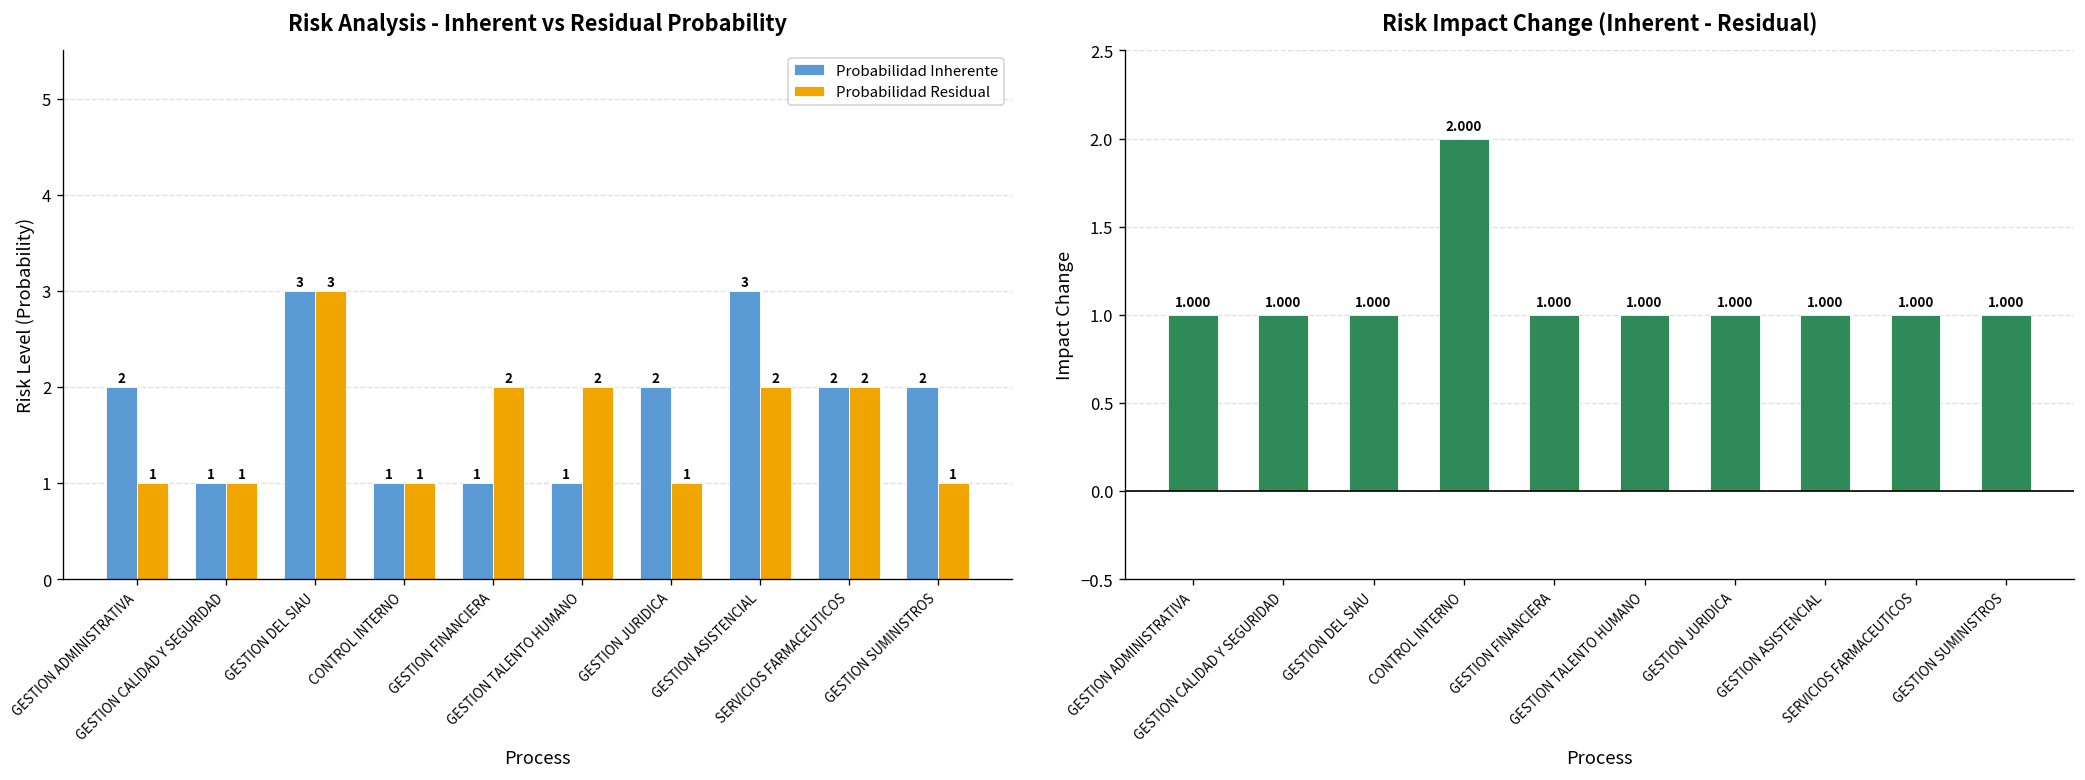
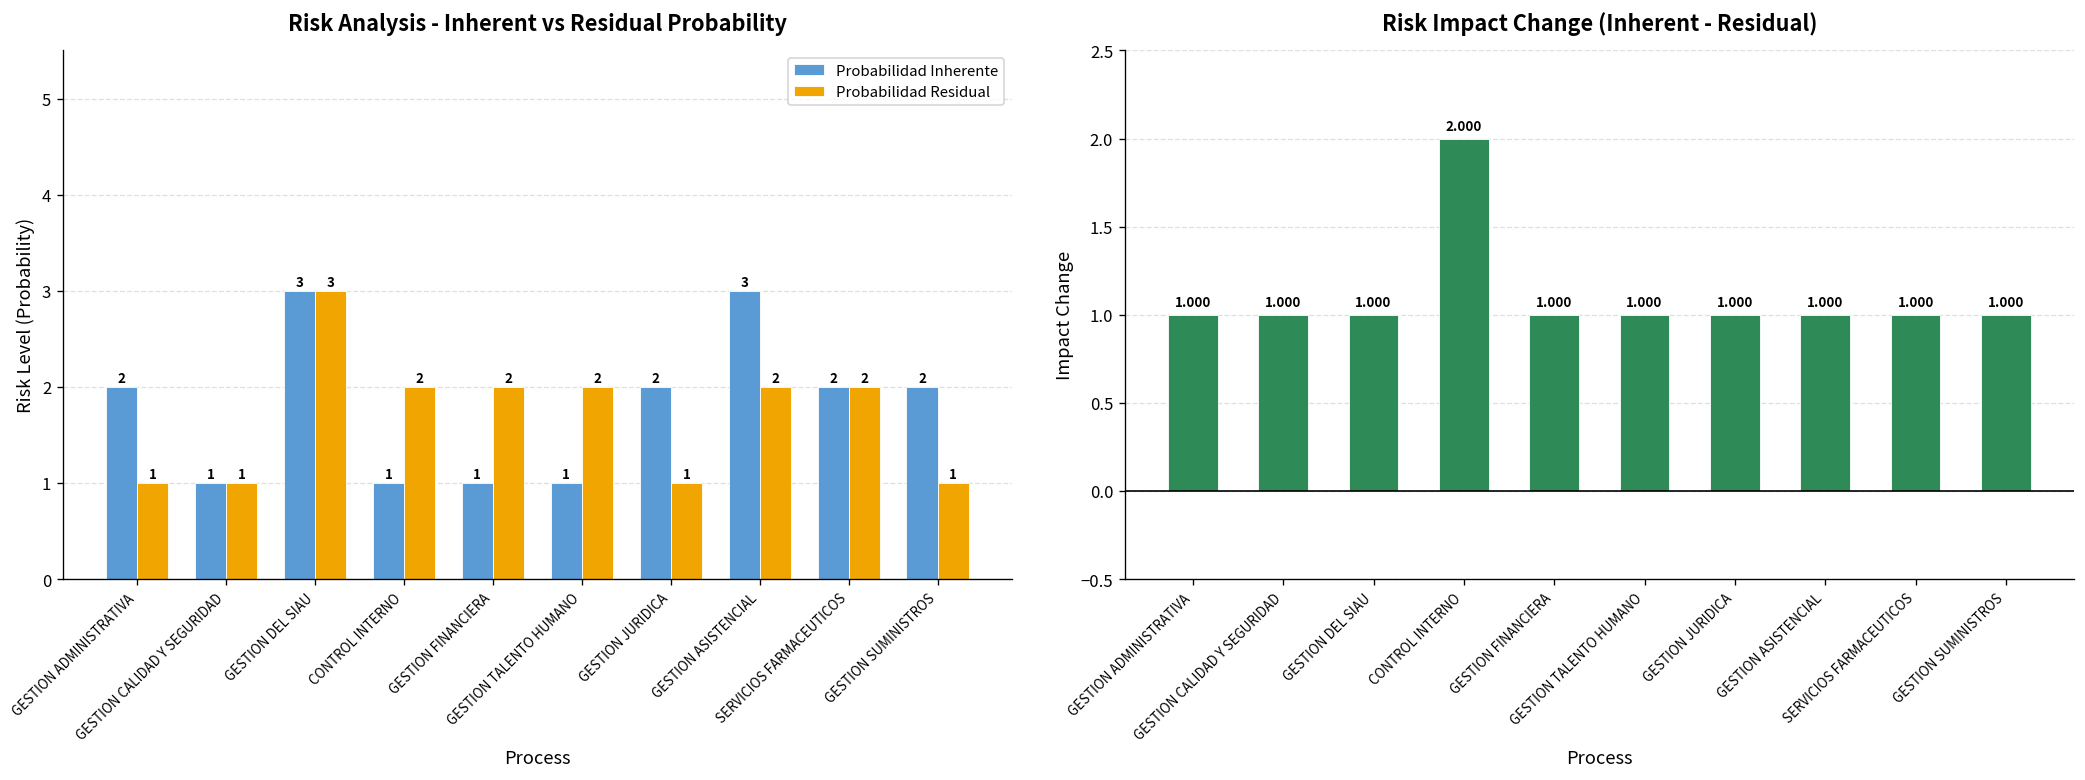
  {
    "Risk Analysis - Inherent vs Residual Probability": {
      "Probabilidad Inherente": {
        "GESTION ADMINISTRATIVA": 2,
        "GESTION CALIDAD Y SEGURIDAD": 1,
        "GESTION DEL SIAU": 3,
        "CONTROL INTERNO": 1,
        "GESTION FINANCIERA": 1,
        "GESTION TALENTO HUMANO": 1,
        "GESTION JURIDICA": 2,
        "GESTION ASISTENCIAL": 3,
        "SERVICIOS FARMACEUTICOS": 2,
        "GESTION SUMINISTROS": 2
      },
      "Probabilidad Residual": {
        "GESTION ADMINISTRATIVA": 1,
        "GESTION CALIDAD Y SEGURIDAD": 1,
        "GESTION DEL SIAU": 3,
-       "CONTROL INTERNO": 1,
+       "CONTROL INTERNO": 2,
        "GESTION FINANCIERA": 2,
        "GESTION TALENTO HUMANO": 2,
        "GESTION JURIDICA": 1,
        "GESTION ASISTENCIAL": 2,
        "SERVICIOS FARMACEUTICOS": 2,
        "GESTION SUMINISTROS": 1
      }
    },
    "Risk Impact Change (Inherent - Residual)": {
      "GESTION ADMINISTRATIVA": 1.000,
      "GESTION CALIDAD Y SEGURIDAD": 1.000,
      "GESTION DEL SIAU": 1.000,
      "CONTROL INTERNO": 2.000,
      "GESTION FINANCIERA": 1.000,
      "GESTION TALENTO HUMANO": 1.000,
      "GESTION JURIDICA": 1.000,
      "GESTION ASISTENCIAL": 1.000,
      "SERVICIOS FARMACEUTICOS": 1.000,
      "GESTION SUMINISTROS": 1.000
    }
  }
